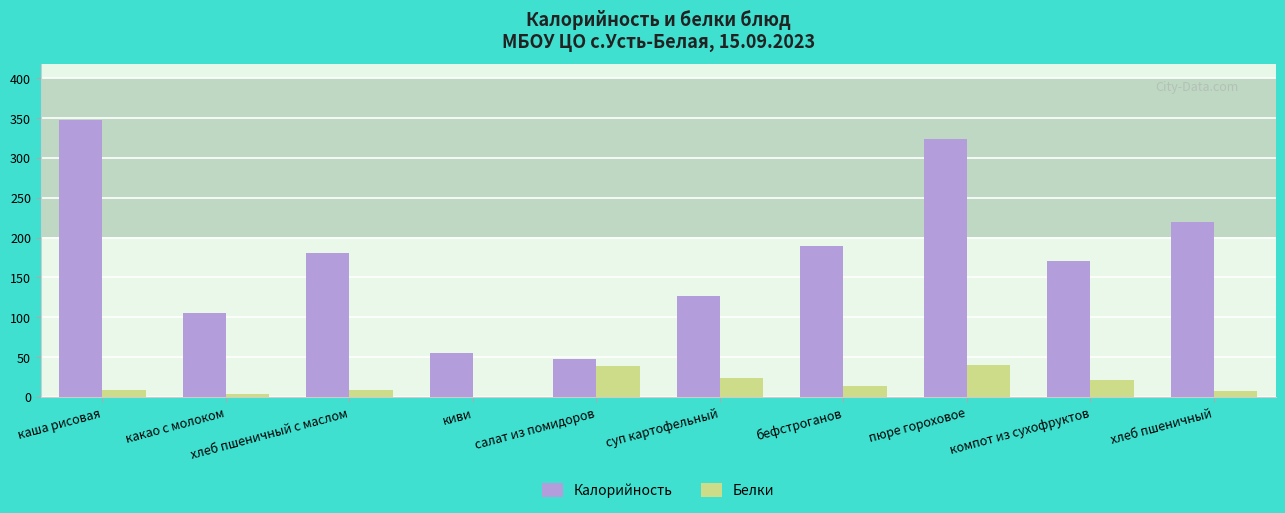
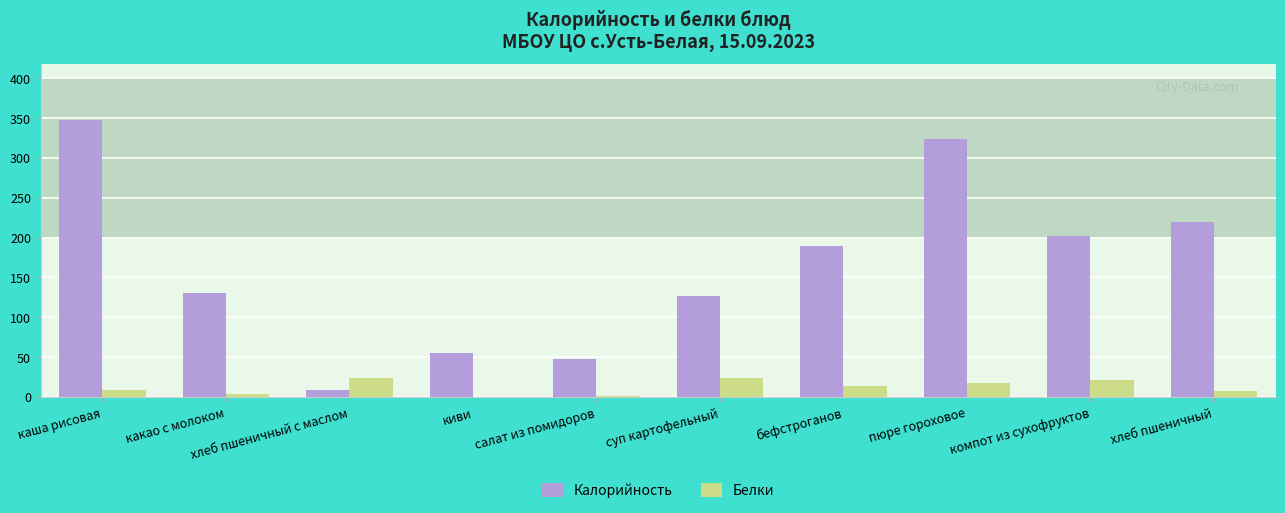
  {
    "Калорийность": {
      "каша рисовая": 350,
-     "какао с молоком": 110,
-     "хлеб пшеничный с маслом": 180,
+     "какао с молоком": 130,
+     "хлеб пшеничный с маслом": 10,
      "киви": 60,
      "салат из помидоров": 50,
      "суп картофельный": 130,
      "бефстроганов": 190,
      "пюре гороховое": 320,
-     "компот из сухофруктов": 170,
+     "компот из сухофруктов": 200,
      "хлеб пшеничный": 220
    },
    "Белки": {
      "каша рисовая": 10,
      "какао с молоком": 0,
-     "хлеб пшеничный с маслом": 10,
+     "хлеб пшеничный с маслом": 20,
      "киви": 0,
-     "салат из помидоров": 40,
+     "салат из помидоров": 0,
      "суп картофельный": 20,
      "бефстроганов": 10,
-     "пюре гороховое": 40,
+     "пюре гороховое": 20,
      "компот из сухофруктов": 20,
      "хлеб пшеничный": 10
    }
  }
